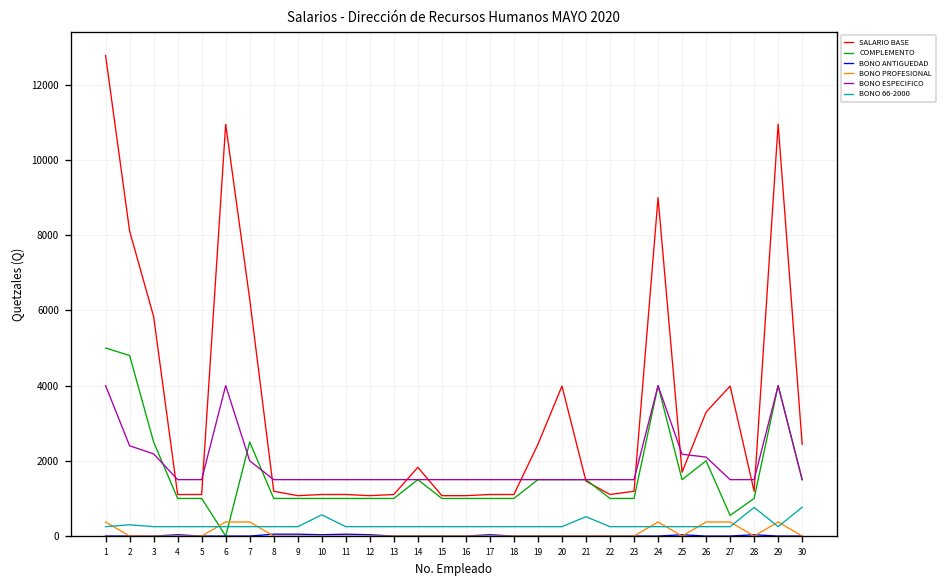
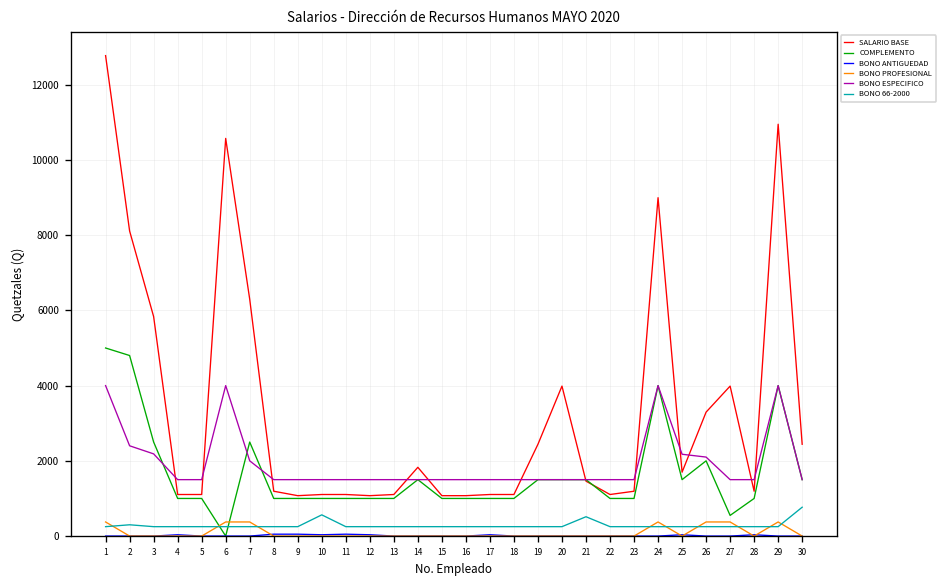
  {
    "SALARIO BASE": {
      "1": 12800,
      "2": 8100,
      "3": 5800,
      "4": 1100,
      "5": 1100,
-     "6": 10900,
+     "6": 10600,
      "7": 6300,
      "8": 1200,
      "10": 1100,
      "11": 1100,
      "13": 1100,
      "14": 1800,
      "17": 1100,
      "18": 1100,
      "19": 2400,
      "20": 4000,
      "22": 1100,
      "23": 1200,
      "24": 9000,
      "25": 1700,
      "26": 3300,
      "27": 4000,
      "28": 1200,
      "29": 10900,
      "30": 2400
    },
    "COMPLEMENTO": {
      "1": 5000,
      "2": 4800,
      "3": 2500,
      "4": 1000,
      "5": 1000,
      "7": 2500,
      "8": 1000,
      "10": 1000,
      "11": 1000,
      "13": 1000,
      "17": 1000,
      "18": 1000,
      "22": 1000,
      "23": 1000,
      "25": 1500,
      "26": 2000,
      "27": 500,
      "28": 1000
    },
    "BONO ANTIGUEDAD": {
      "1": 0,
      "7": 0,
      "24": 0,
      "26": 0,
      "27": 0,
      "29": 0
    },
    "BONO PROFESIONAL": {
      "1": 400,
      "6": 400,
      "7": 400,
      "24": 400,
      "26": 400,
      "27": 400,
      "29": 400
    },
    "BONO ESPECIFICO": {
      "1": 4000,
      "2": 2400,
      "3": 2200,
      "4": 1500,
      "5": 1500,
      "6": 4000,
      "7": 2000,
      "8": 1500,
      "9": 1500,
      "10": 1500,
      "11": 1500,
      "12": 1500,
      "13": 1500,
      "15": 1500,
      "16": 1500,
      "17": 1500,
      "18": 1500,
      "22": 1500,
      "23": 1500,
      "25": 2200,
      "26": 2100,
      "27": 1500,
      "28": 1500
    },
    "BONO 66-2000": {
      "1": 300,
      "2": 300,
      "3": 300,
      "4": 300,
      "5": 300,
      "6": 300,
      "7": 300,
      "8": 300,
      "9": 300,
      "10": 600,
      "11": 300,
      "12": 300,
      "13": 300,
      "14": 300,
      "15": 300,
      "16": 300,
      "17": 300,
      "18": 300,
      "19": 300,
      "20": 300,
      "21": 500,
      "22": 300,
      "23": 300,
      "24": 300,
      "25": 300,
      "26": 300,
      "27": 300,
-     "28": 800,
+     "28": 300,
      "29": 300,
      "30": 800
    }
  }
